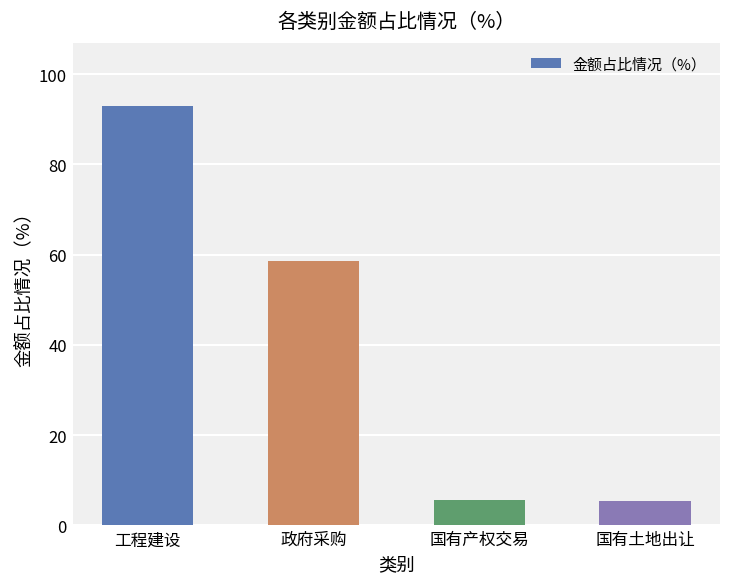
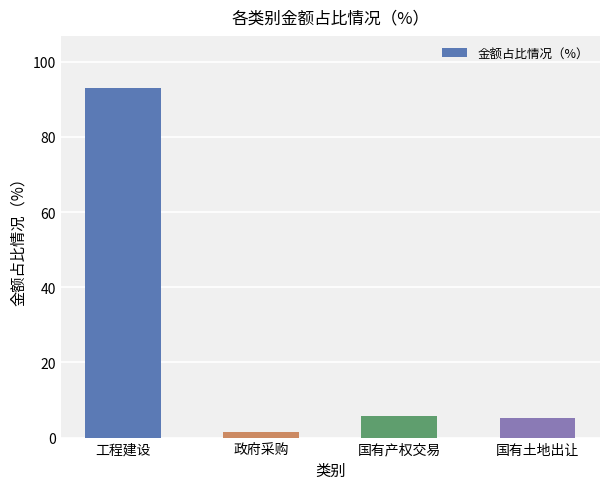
  {
    "工程建设": 93,
-   "政府采购": 59,
+   "政府采购": 1,
    "国有产权交易": 6,
    "国有土地出让": 5
  }
